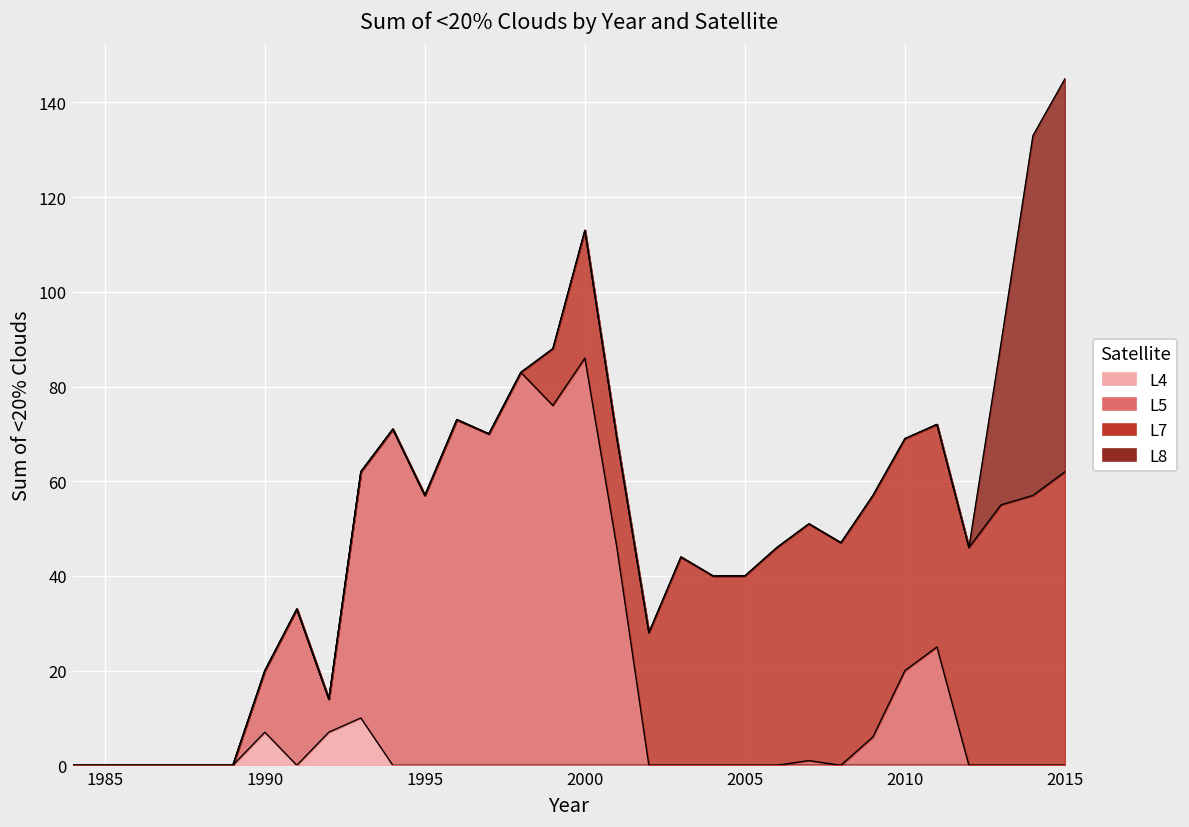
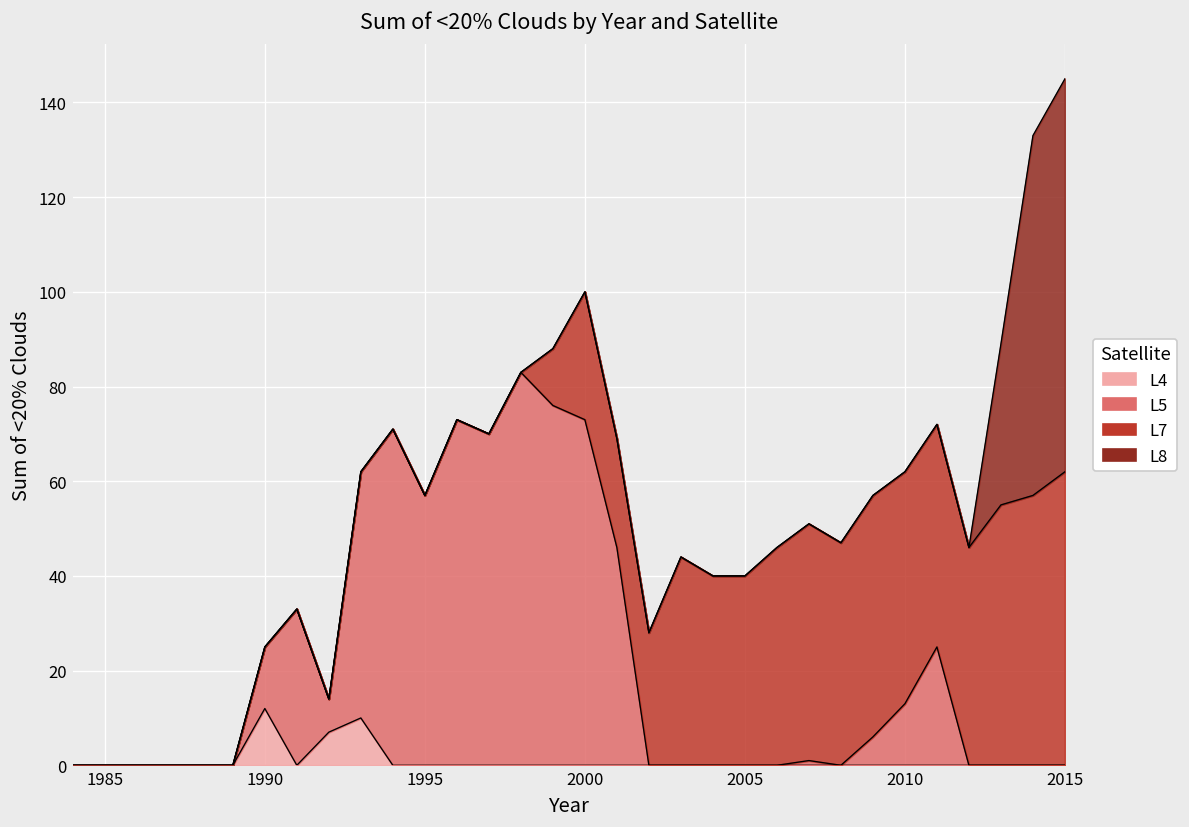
  {
    "L4": {
-     "1990": 7,
+     "1990": 12,
      "1995": 0,
      "2000": 0,
      "2010": 0
    },
    "L5": {
-     "2000": 86,
-     "2010": 20
+     "2000": 73,
+     "2010": 13
    }
  }
